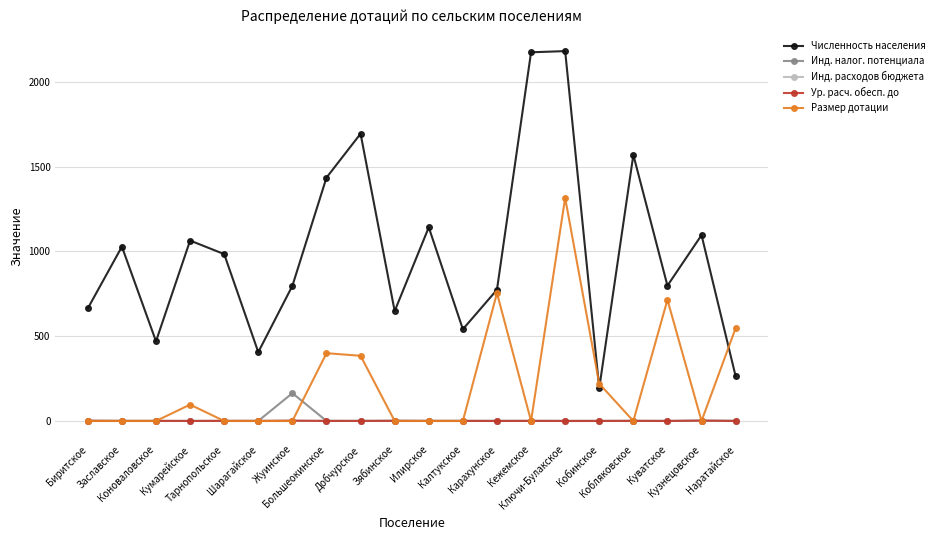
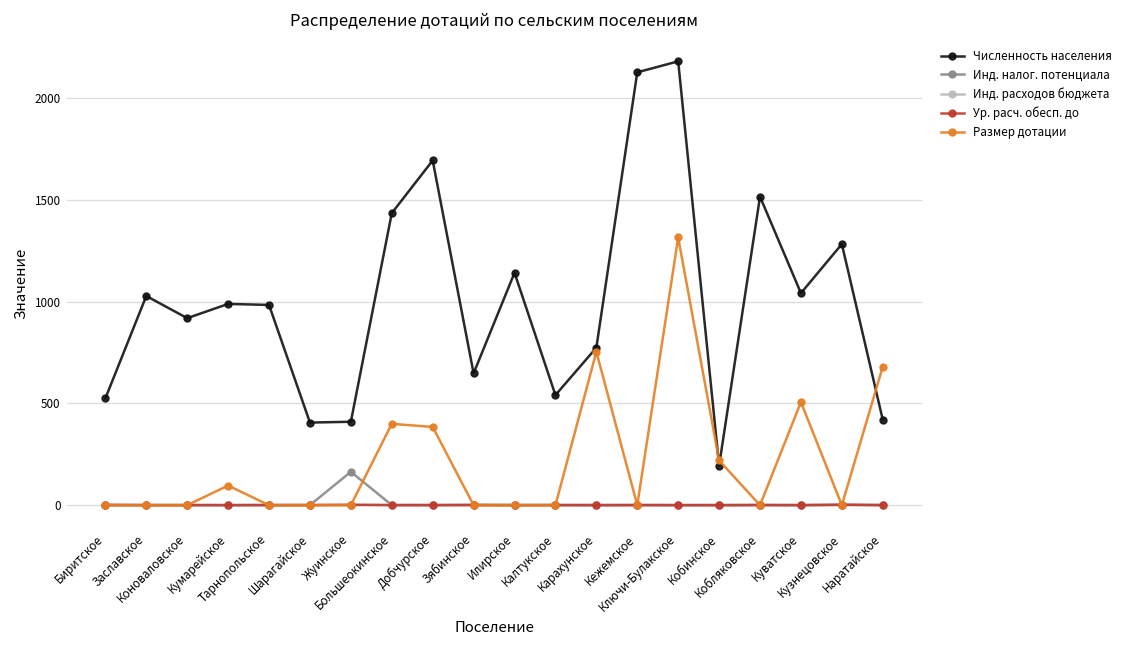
  {
    "Численность населения": {
-     "Биритское": 660,
+     "Биритское": 530,
      "Заславское": 1030,
-     "Коноваловское": 470,
-     "Кумарейское": 1060,
+     "Коноваловское": 920,
+     "Кумарейское": 990,
      "Тарнопольское": 980,
      "Шарагайское": 410,
-     "Жуинское": 800,
+     "Жуинское": 410,
      "Большеокинское": 1440,
      "Добчурское": 1690,
      "Зябинское": 650,
      "Илирское": 1140,
      "Калтукское": 540,
      "Карахунское": 770,
-     "Кежемское": 2170,
+     "Кежемское": 2130,
      "Ключи-Булакское": 2180,
      "Кобинское": 190,
-     "Кобляковское": 1570,
-     "Куватское": 800,
-     "Кузнецовское": 1100,
-     "Наратайское": 260
+     "Кобляковское": 1520,
+     "Куватское": 1040,
+     "Кузнецовское": 1280,
+     "Наратайское": 420
    },
    "Инд. налог. потенциала": {
      "Жуинское": 160
    },
    "Размер дотации": {
      "Кумарейское": 100,
      "Большеокинское": 400,
      "Добчурское": 380,
      "Карахунское": 750,
      "Ключи-Булакское": 1320,
      "Кобинское": 220,
-     "Куватское": 710,
-     "Наратайское": 550
+     "Куватское": 510,
+     "Наратайское": 680
    }
  }
